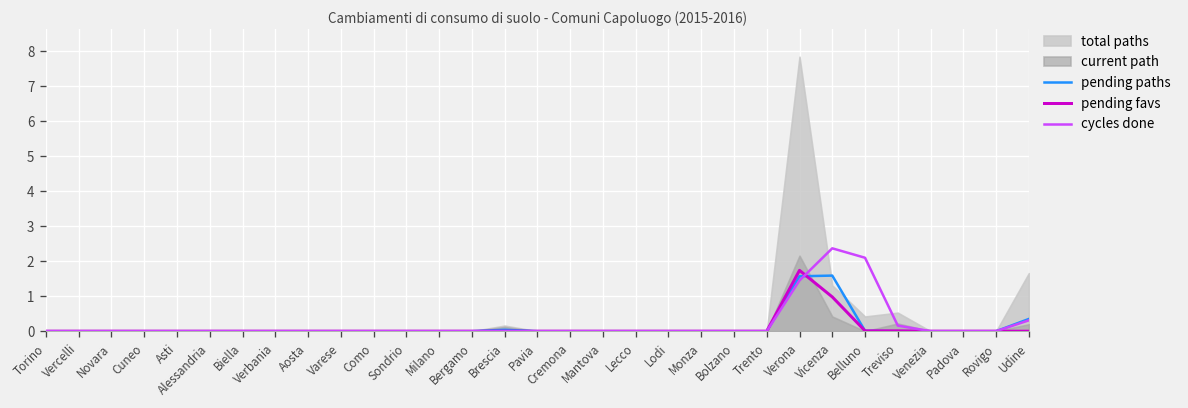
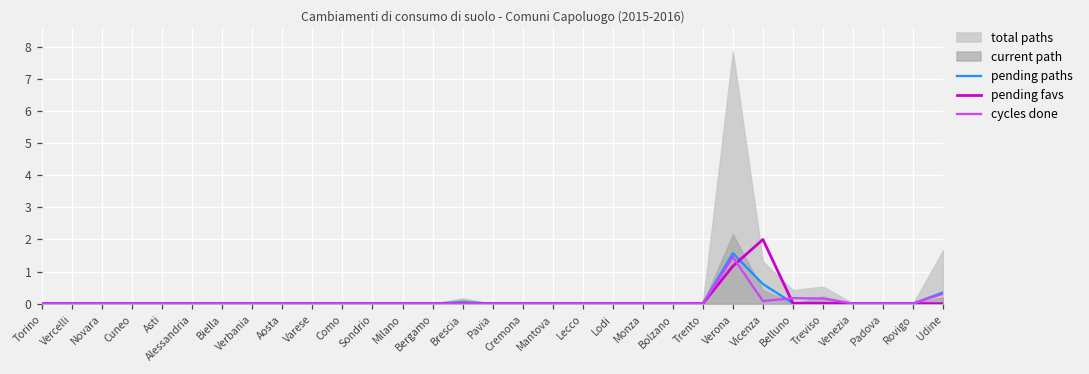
  {
    "pending paths": {
      "Verona": 1.6,
-     "Vicenza": 1.6
+     "Vicenza": 0.6
    },
    "pending favs": {
-     "Verona": 1.7,
-     "Vicenza": 1.0,
+     "Verona": 1.2,
+     "Vicenza": 2.0,
      "Udine": 0.0
    },
    "cycles done": {
      "Verona": 1.5,
-     "Vicenza": 2.4,
-     "Belluno": 2.1
+     "Vicenza": 0.1,
+     "Belluno": 0.2
    }
  }
